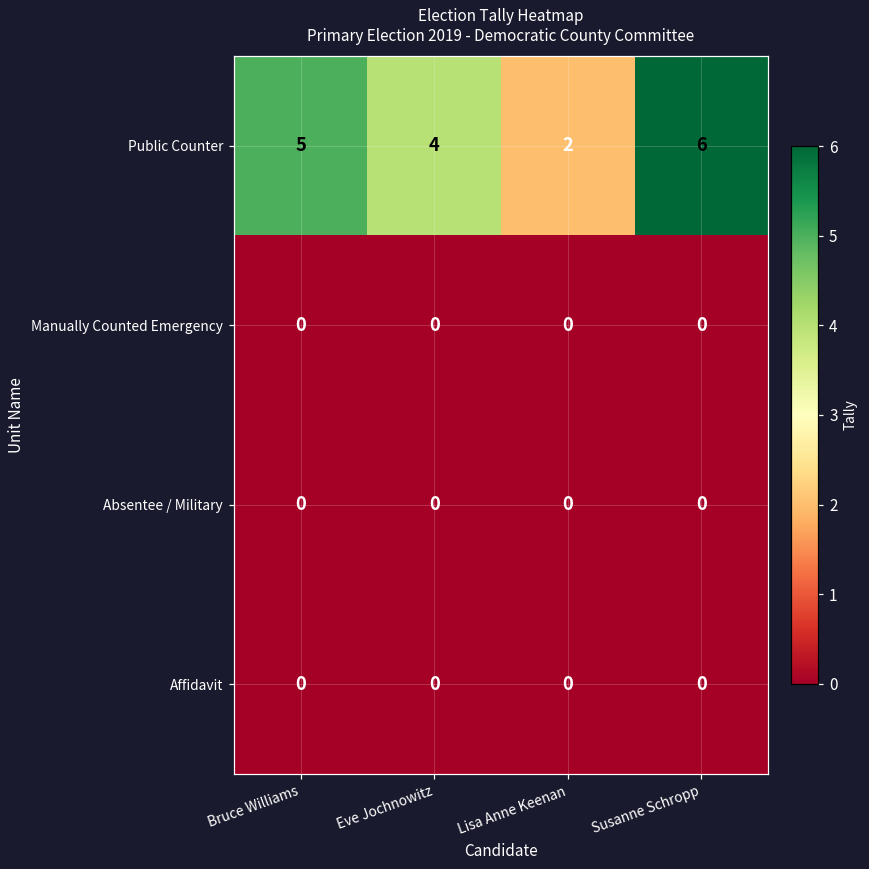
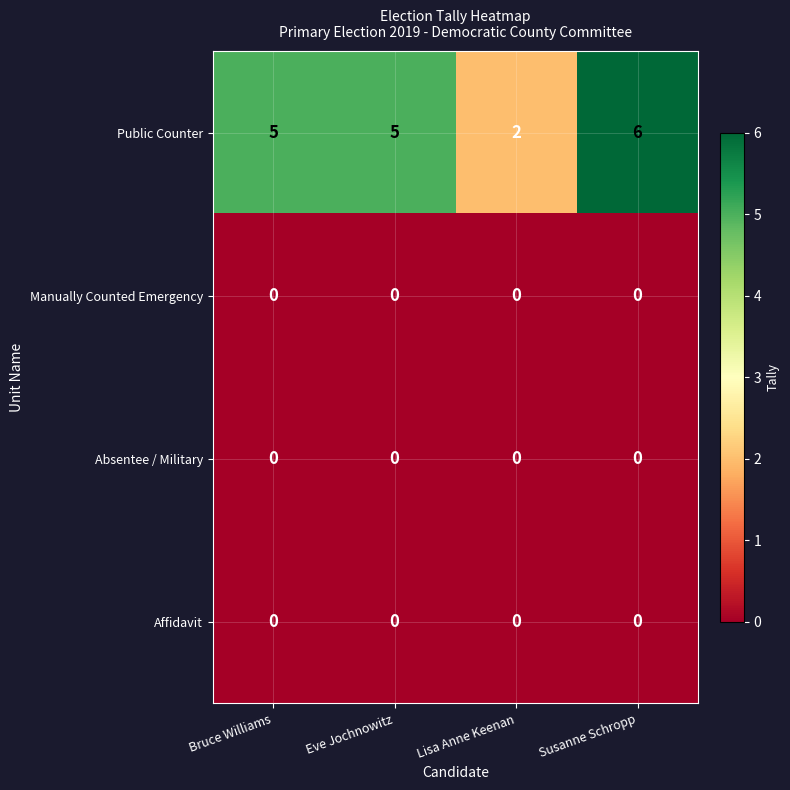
  {
    "Public Counter": {
      "Bruce Williams": 5,
-     "Eve Jochnowitz": 4,
+     "Eve Jochnowitz": 5,
      "Lisa Anne Keenan": 2,
      "Susanne Schropp": 6
    },
    "Manually Counted Emergency": {
      "Bruce Williams": 0,
      "Eve Jochnowitz": 0,
      "Lisa Anne Keenan": 0,
      "Susanne Schropp": 0
    },
    "Absentee / Military": {
      "Bruce Williams": 0,
      "Eve Jochnowitz": 0,
      "Lisa Anne Keenan": 0,
      "Susanne Schropp": 0
    },
    "Affidavit": {
      "Bruce Williams": 0,
      "Eve Jochnowitz": 0,
      "Lisa Anne Keenan": 0,
      "Susanne Schropp": 0
    }
  }
